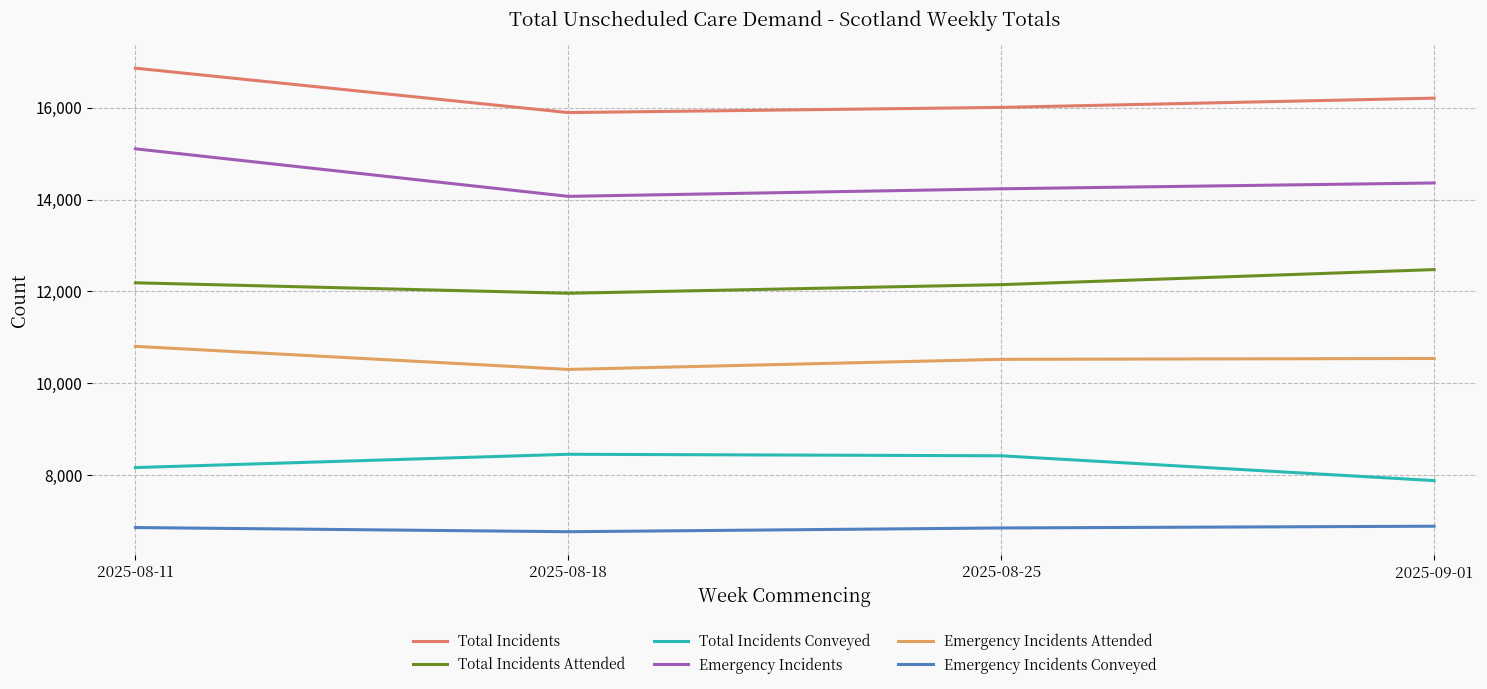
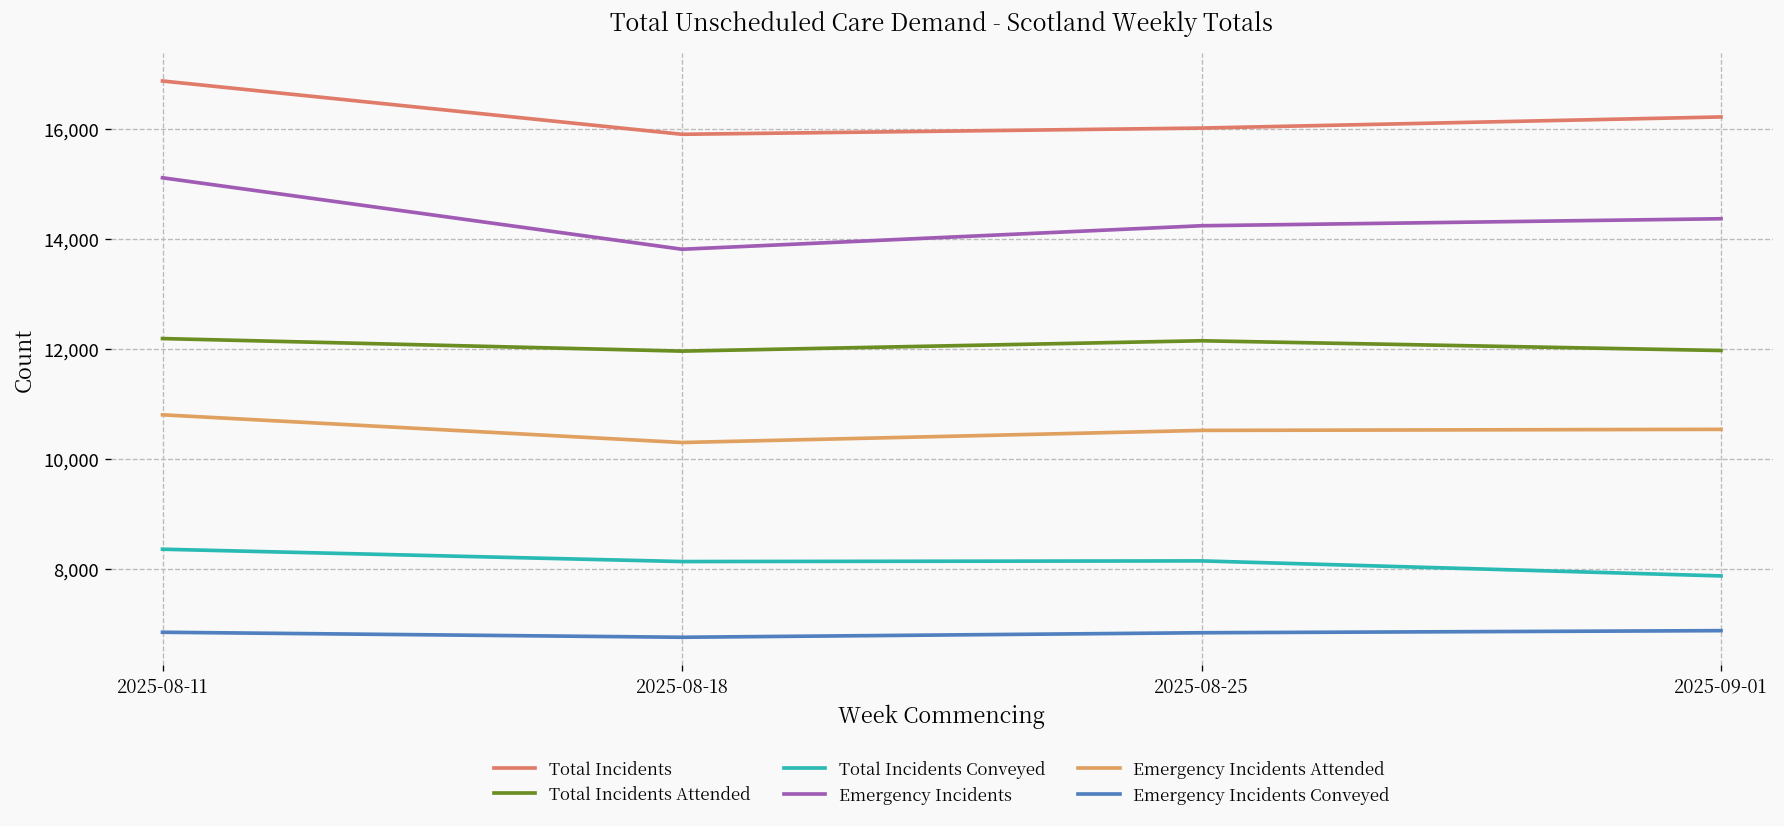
  {
    "Total Incidents Attended": {
      "2025-08-11": "12,200",
      "2025-08-18": "12,000",
      "2025-08-25": "12,100",
-     "2025-09-01": "12,500"
+     "2025-09-01": "12,000"
    },
    "Total Incidents Conveyed": {
-     "2025-08-11": "8,200",
-     "2025-08-18": "8,500",
-     "2025-08-25": "8,400",
+     "2025-08-11": "8,400",
+     "2025-08-18": "8,100",
+     "2025-08-25": "8,100",
      "2025-09-01": "7,900"
    },
    "Emergency Incidents": {
      "2025-08-11": "15,100",
-     "2025-08-18": "14,100",
+     "2025-08-18": "13,800",
      "2025-08-25": "14,200",
      "2025-09-01": "14,400"
    },
    "Emergency Incidents Conveyed": {
      "2025-08-11": "6,900",
      "2025-08-18": "6,800",
      "2025-08-25": "6,800",
      "2025-09-01": "6,900"
    }
  }
